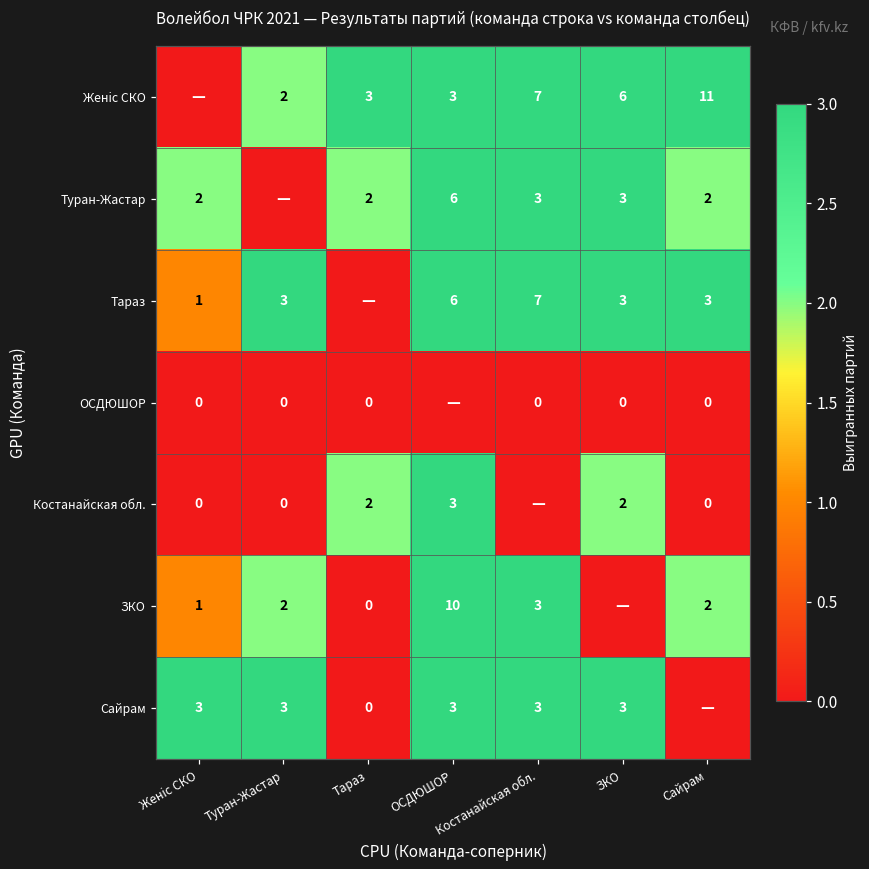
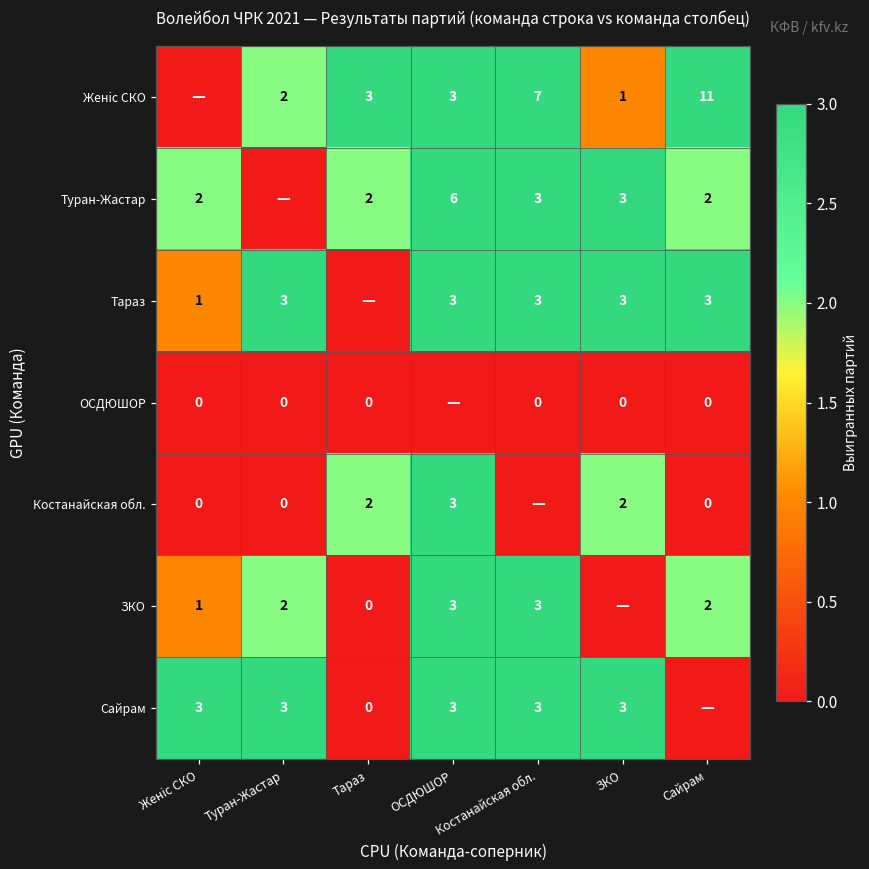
  {
    "Женiс СКО": {
      "Туран-Жастар": 2,
      "Тараз": 3,
      "ОСДЮШОР": 3,
      "Костанайская обл.": 7,
-     "ЗКО": 6,
+     "ЗКО": 1,
      "Сайрам": 11
    },
    "Туран-Жастар": {
      "Женiс СКО": 2,
      "Тараз": 2,
      "ОСДЮШОР": 6,
      "Костанайская обл.": 3,
      "ЗКО": 3,
      "Сайрам": 2
    },
    "Тараз": {
      "Женiс СКО": 1,
      "Туран-Жастар": 3,
-     "ОСДЮШОР": 6,
-     "Костанайская обл.": 7,
+     "ОСДЮШОР": 3,
+     "Костанайская обл.": 3,
      "ЗКО": 3,
      "Сайрам": 3
    },
    "ОСДЮШОР": {
      "Женiс СКО": 0,
      "Туран-Жастар": 0,
      "Тараз": 0,
      "Костанайская обл.": 0,
      "ЗКО": 0,
      "Сайрам": 0
    },
    "Костанайская обл.": {
      "Женiс СКО": 0,
      "Туран-Жастар": 0,
      "Тараз": 2,
      "ОСДЮШОР": 3,
      "ЗКО": 2,
      "Сайрам": 0
    },
    "ЗКО": {
      "Женiс СКО": 1,
      "Туран-Жастар": 2,
      "Тараз": 0,
-     "ОСДЮШОР": 10,
+     "ОСДЮШОР": 3,
      "Костанайская обл.": 3,
      "Сайрам": 2
    },
    "Сайрам": {
      "Женiс СКО": 3,
      "Туран-Жастар": 3,
      "Тараз": 0,
      "ОСДЮШОР": 3,
      "Костанайская обл.": 3,
      "ЗКО": 3
    }
  }
